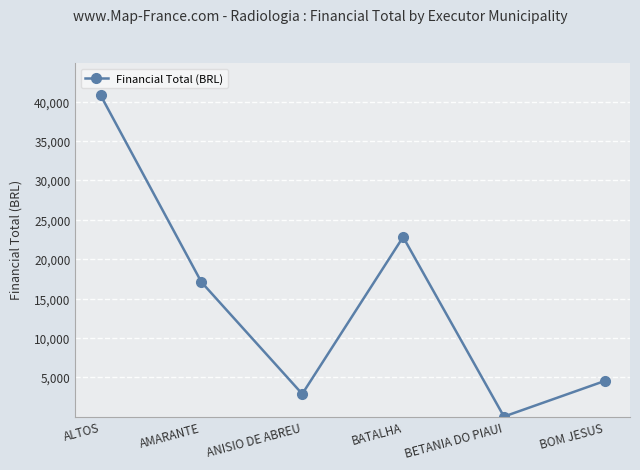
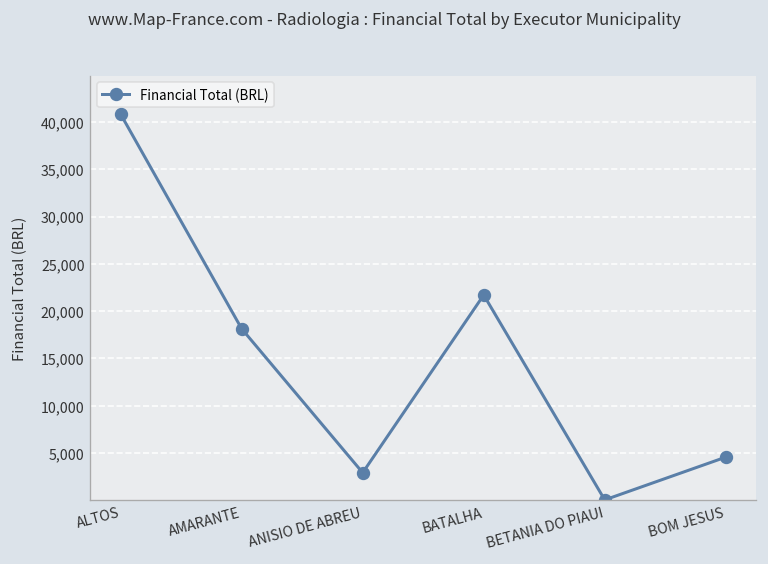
  {
    "ALTOS": "41,000",
-   "AMARANTE": "17,000",
+   "AMARANTE": "18,000",
    "ANISIO DE ABREU": "3,000",
-   "BATALHA": "23,000",
+   "BATALHA": "22,000",
    "BETANIA DO PIAUI": "0",
    "BOM JESUS": "5,000"
  }
